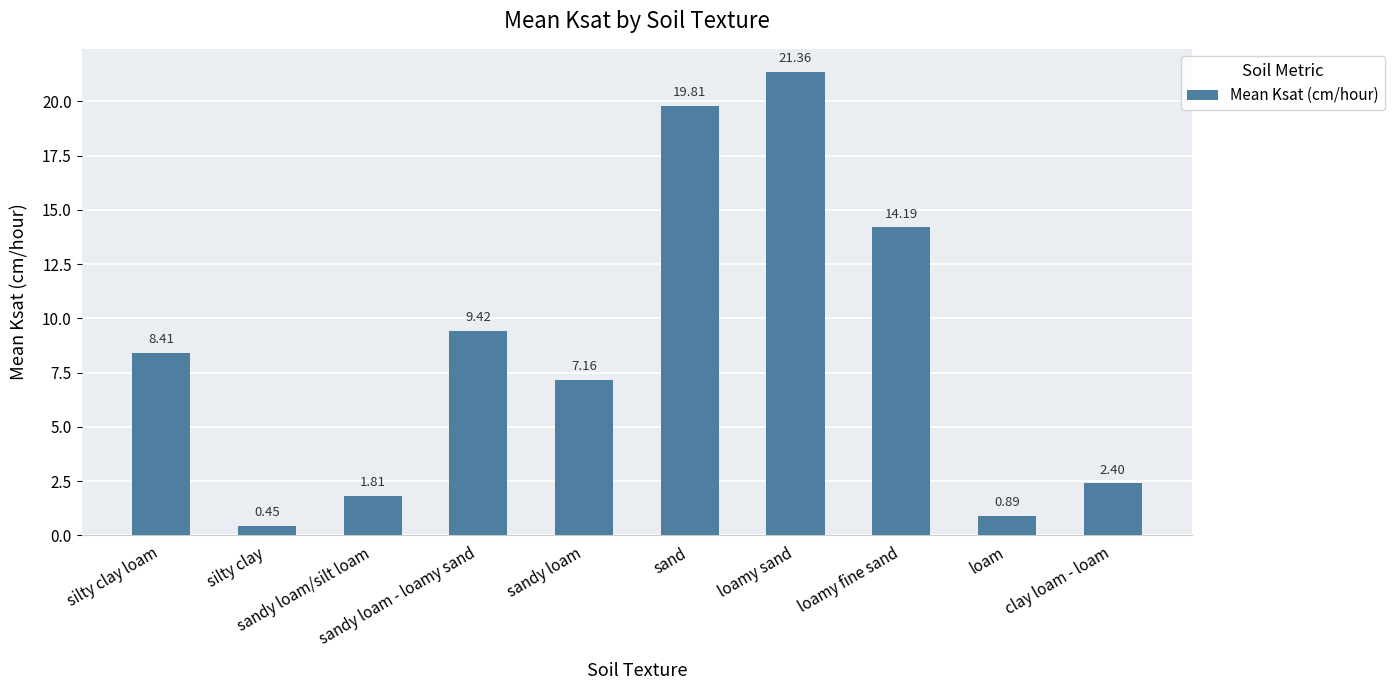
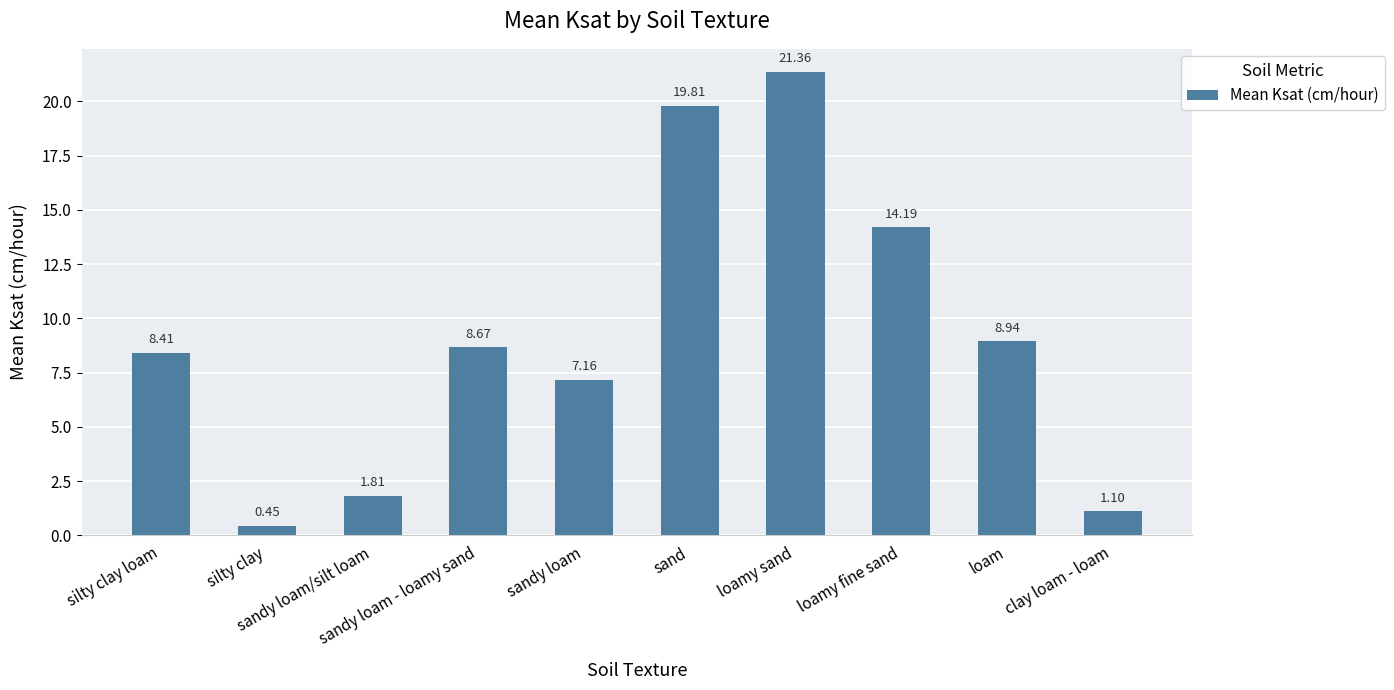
  {
    "silty clay loam": 8.41,
    "silty clay": 0.45,
    "sandy loam/silt loam": 1.81,
-   "sandy loam - loamy sand": 9.42,
+   "sandy loam - loamy sand": 8.67,
    "sandy loam": 7.16,
    "sand": 19.81,
    "loamy sand": 21.36,
    "loamy fine sand": 14.19,
-   "loam": 0.89,
-   "clay loam - loam": 2.40
+   "loam": 8.94,
+   "clay loam - loam": 1.10
  }
